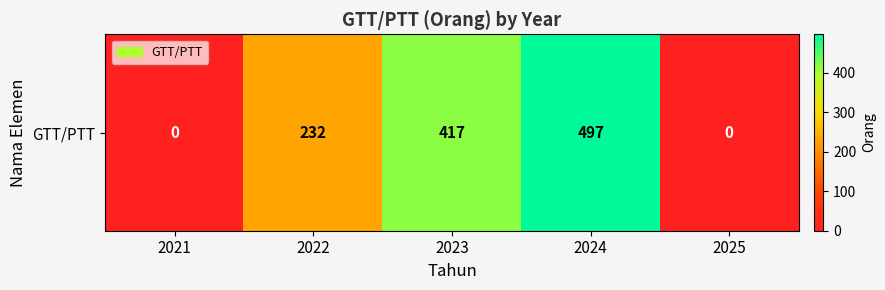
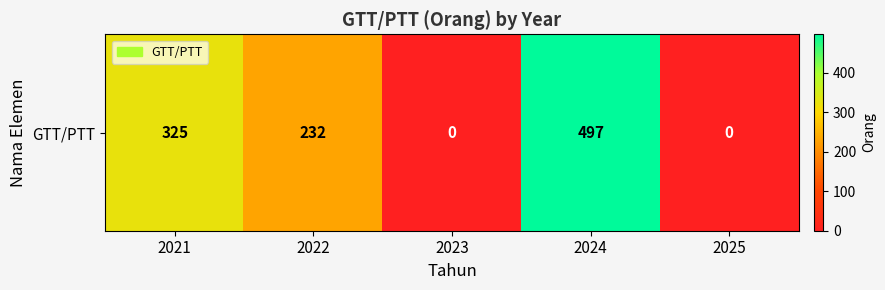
  {
    "GTT/PTT": {
-     "2021": 0,
+     "2021": 325,
      "2022": 232,
-     "2023": 417,
+     "2023": 0,
      "2024": 497,
      "2025": 0
    }
  }
